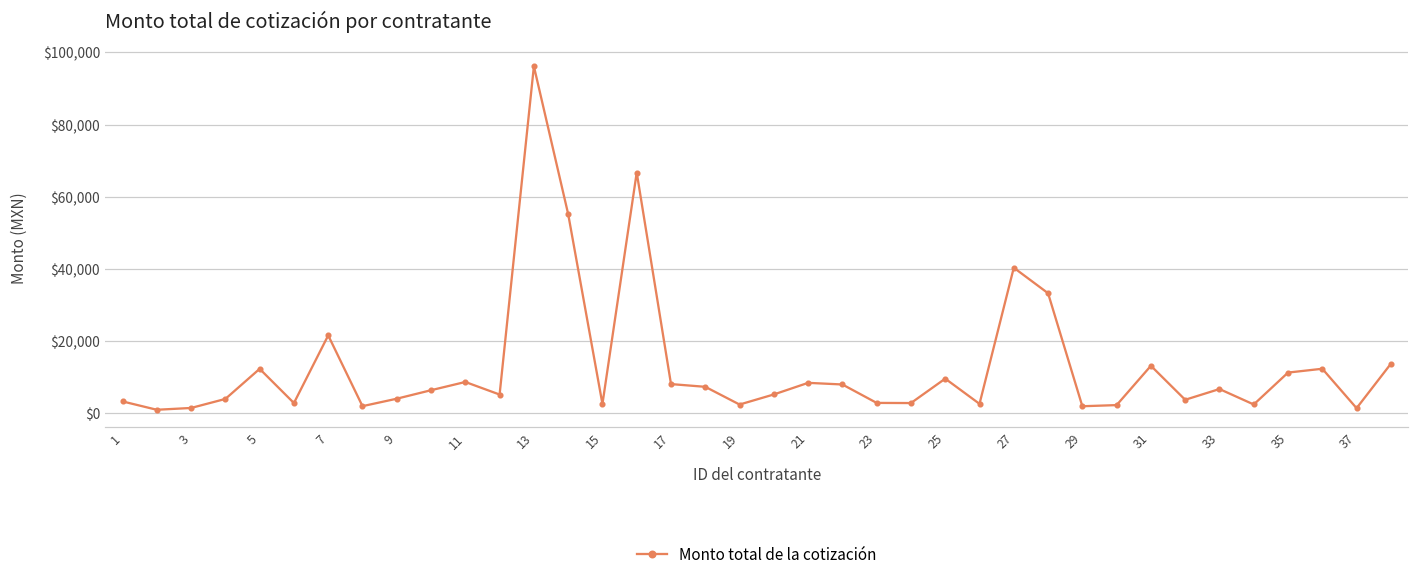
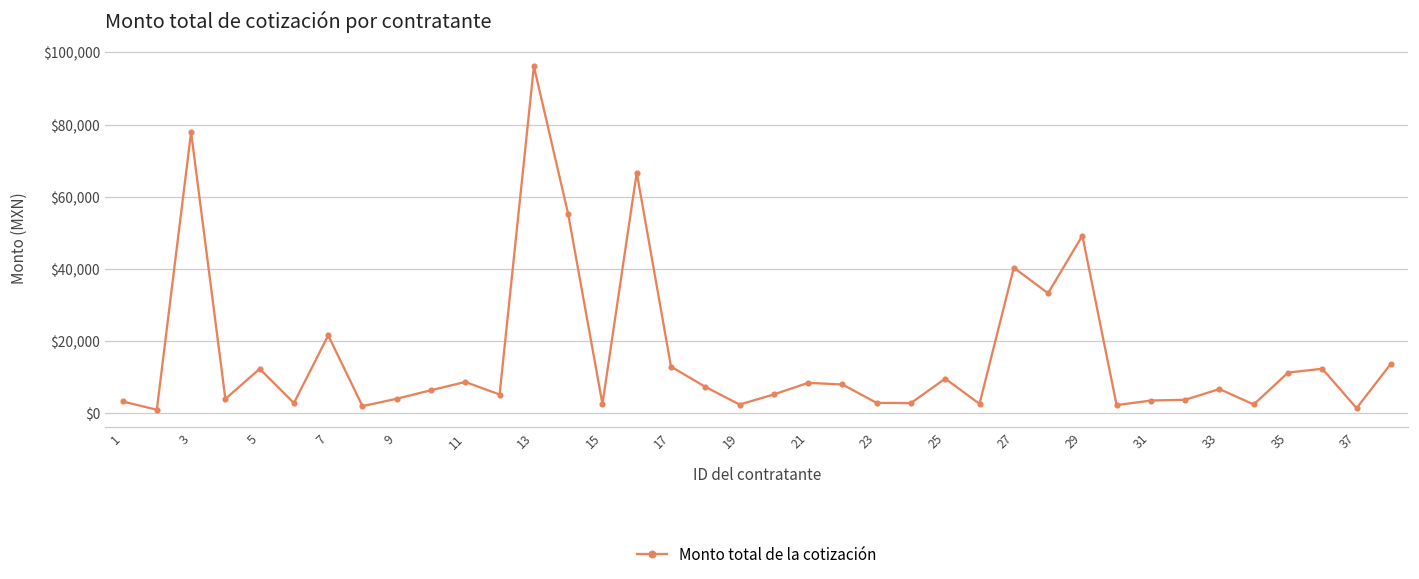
  {
    "1": "$3,000",
-   "3": "$2,000",
+   "3": "$78,000",
    "5": "$12,000",
    "7": "$22,000",
    "9": "$4,000",
    "11": "$9,000",
    "13": "$96,000",
    "15": "$3,000",
-   "17": "$8,000",
+   "17": "$13,000",
    "19": "$2,000",
    "21": "$8,000",
    "23": "$3,000",
    "25": "$10,000",
    "27": "$40,000",
-   "29": "$2,000",
-   "31": "$13,000",
+   "29": "$49,000",
+   "31": "$4,000",
    "33": "$7,000",
    "35": "$11,000",
    "37": "$1,000"
  }
